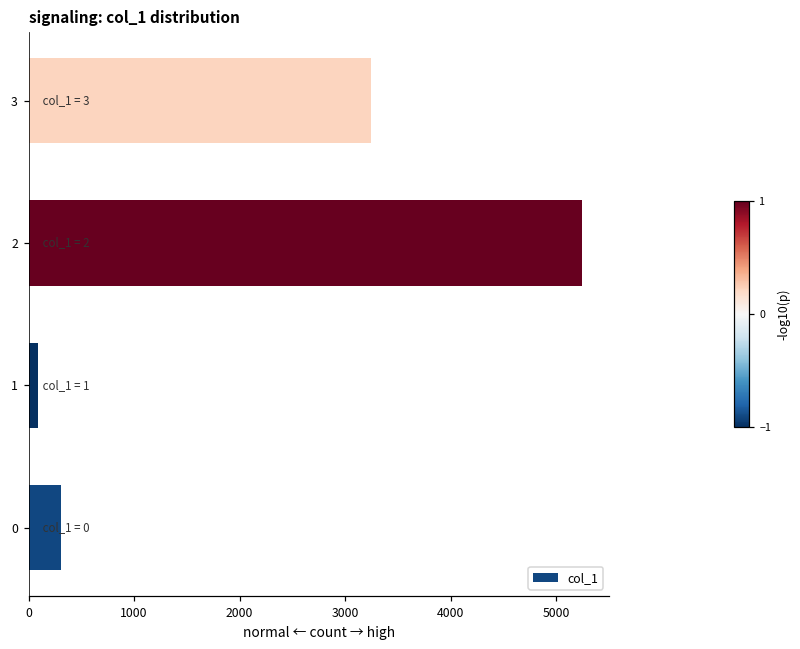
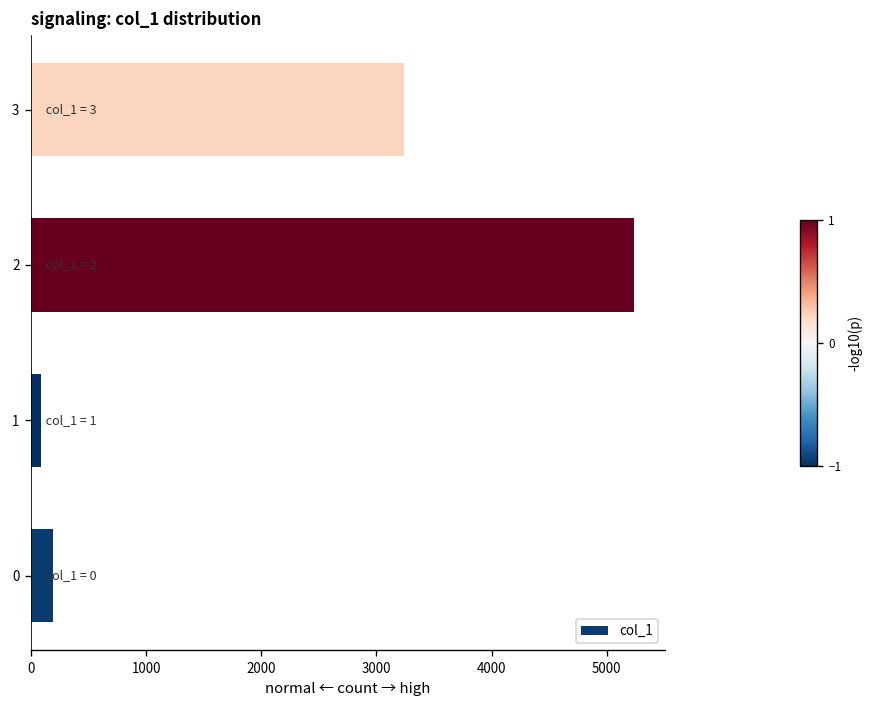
  {
-   "0": 300
+   "0": 200
  }
